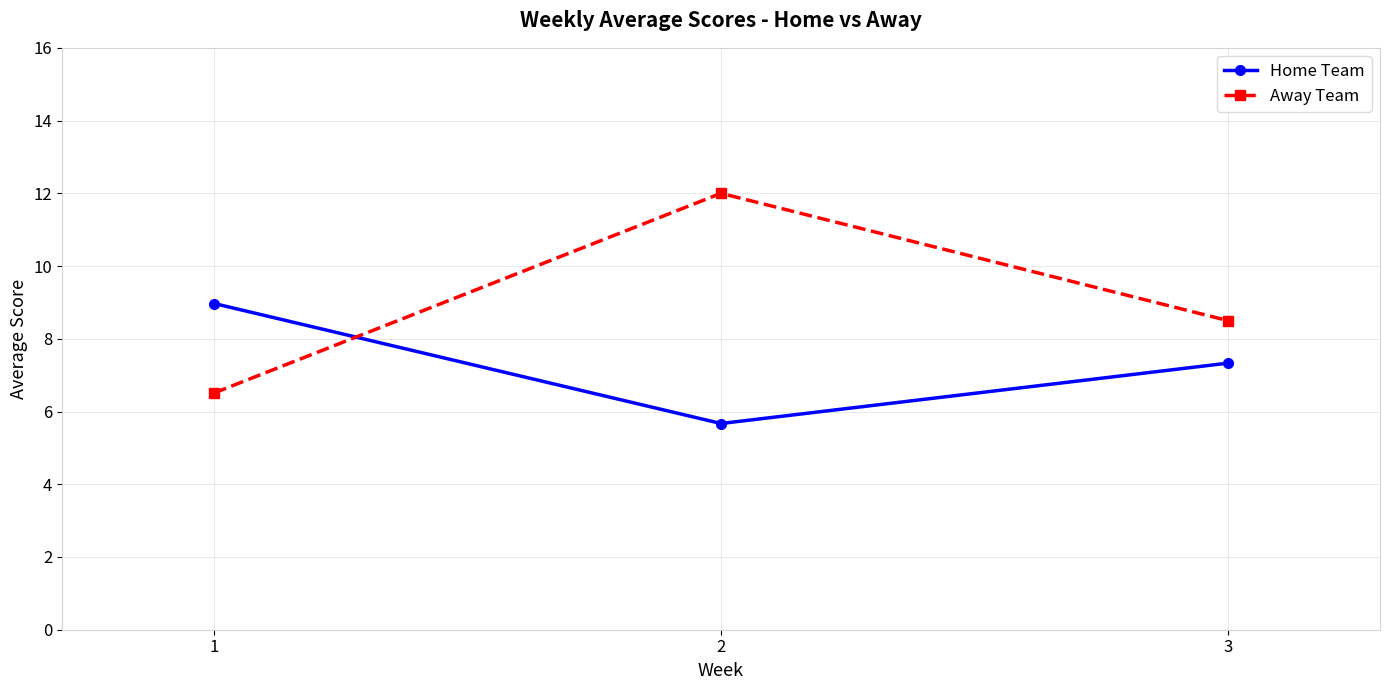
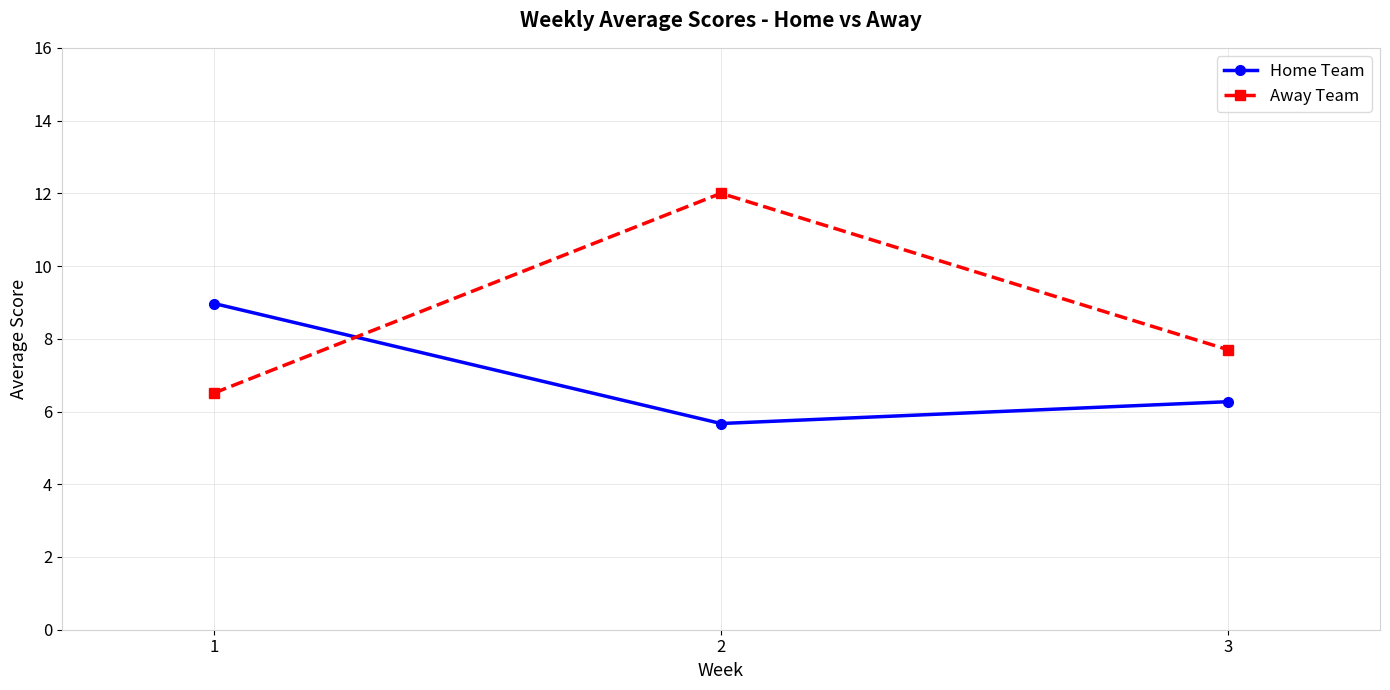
  {
    "Home Team": {
      "1": 9.0,
      "2": 5.7,
-     "3": 7.3
+     "3": 6.3
    },
    "Away Team": {
      "1": 6.5,
      "2": 12.0,
-     "3": 8.5
+     "3": 7.7
    }
  }
